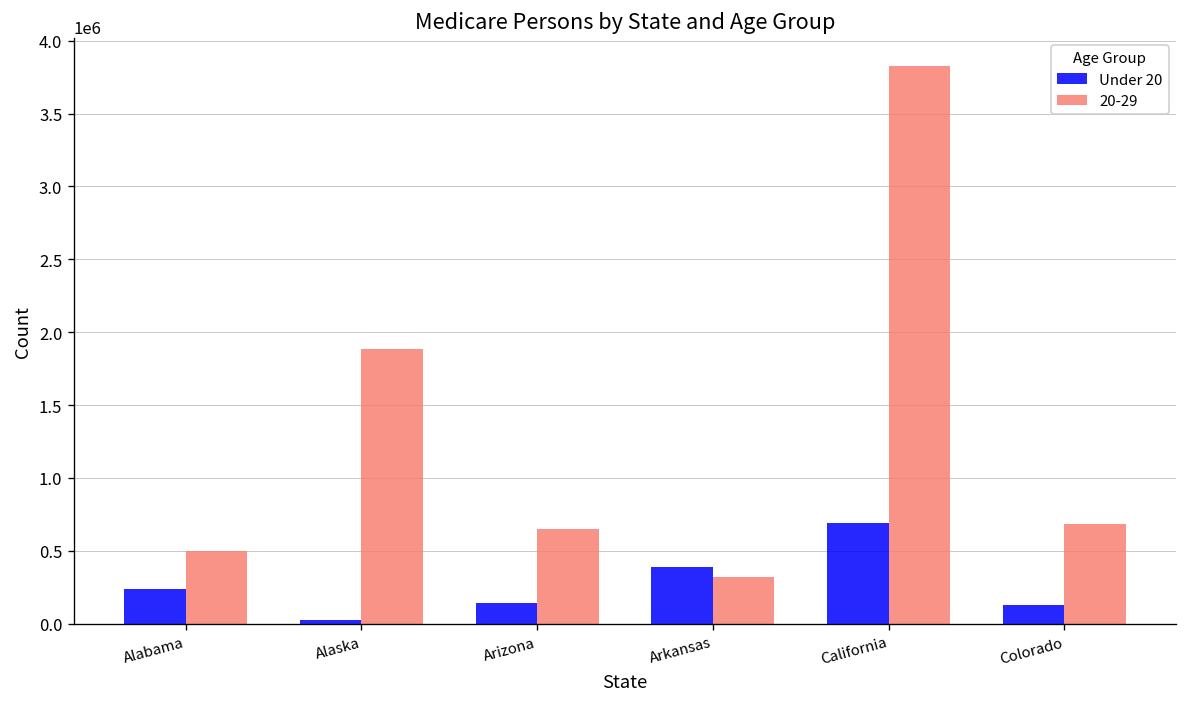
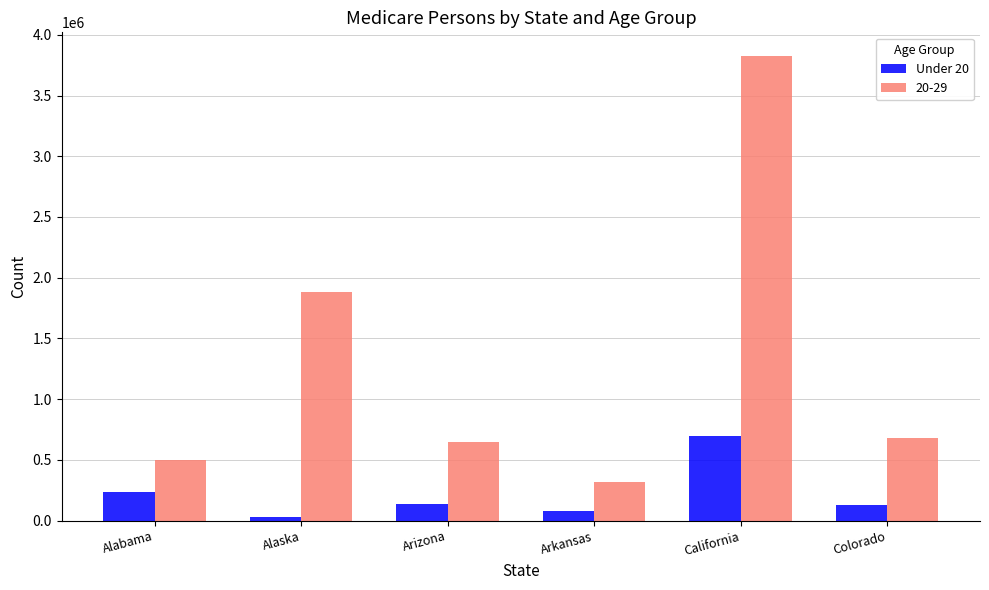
  {
    "Under 20": {
      "Alabama": 240000,
      "Alaska": 30000,
      "Arizona": 140000,
-     "Arkansas": 390000,
+     "Arkansas": 70000,
      "California": 690000,
      "Colorado": 130000
    },
    "20-29": {
      "Alabama": 500000,
      "Alaska": 1880000,
      "Arizona": 650000,
      "Arkansas": 320000,
      "California": 3830000,
      "Colorado": 680000
    }
  }
